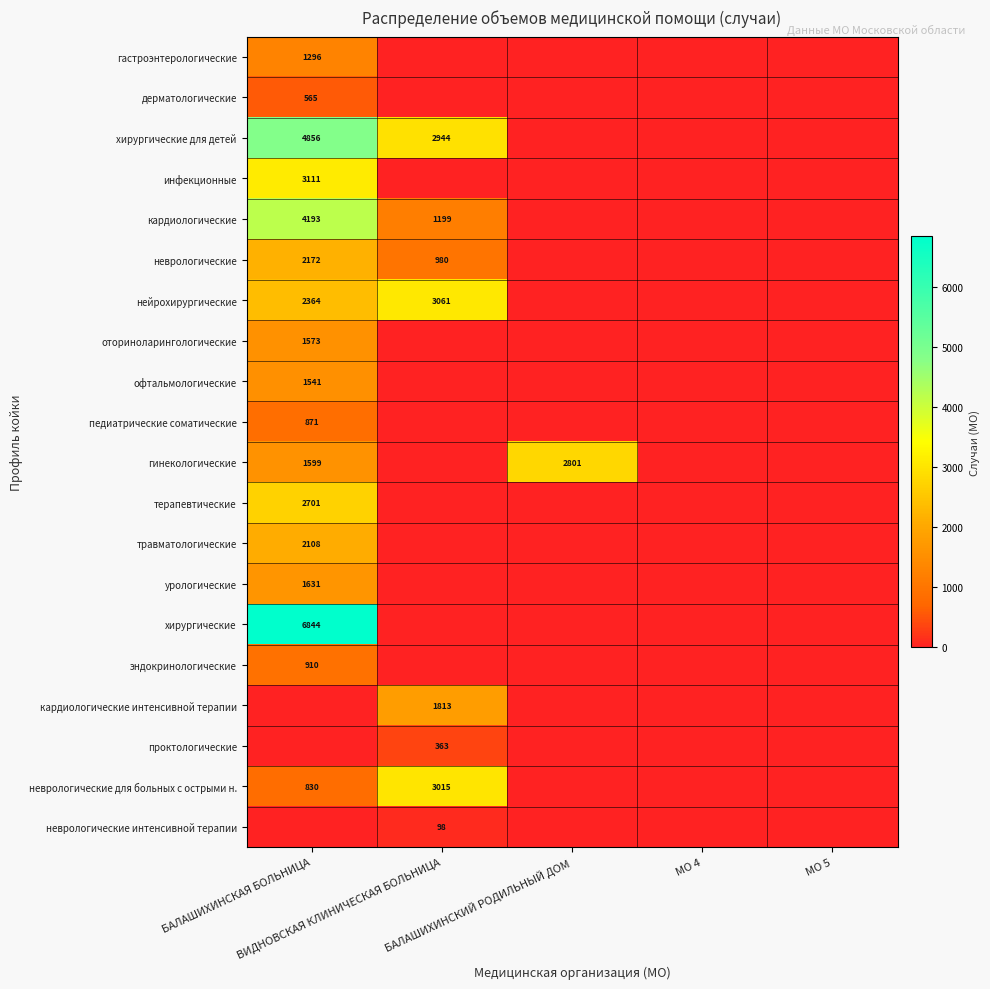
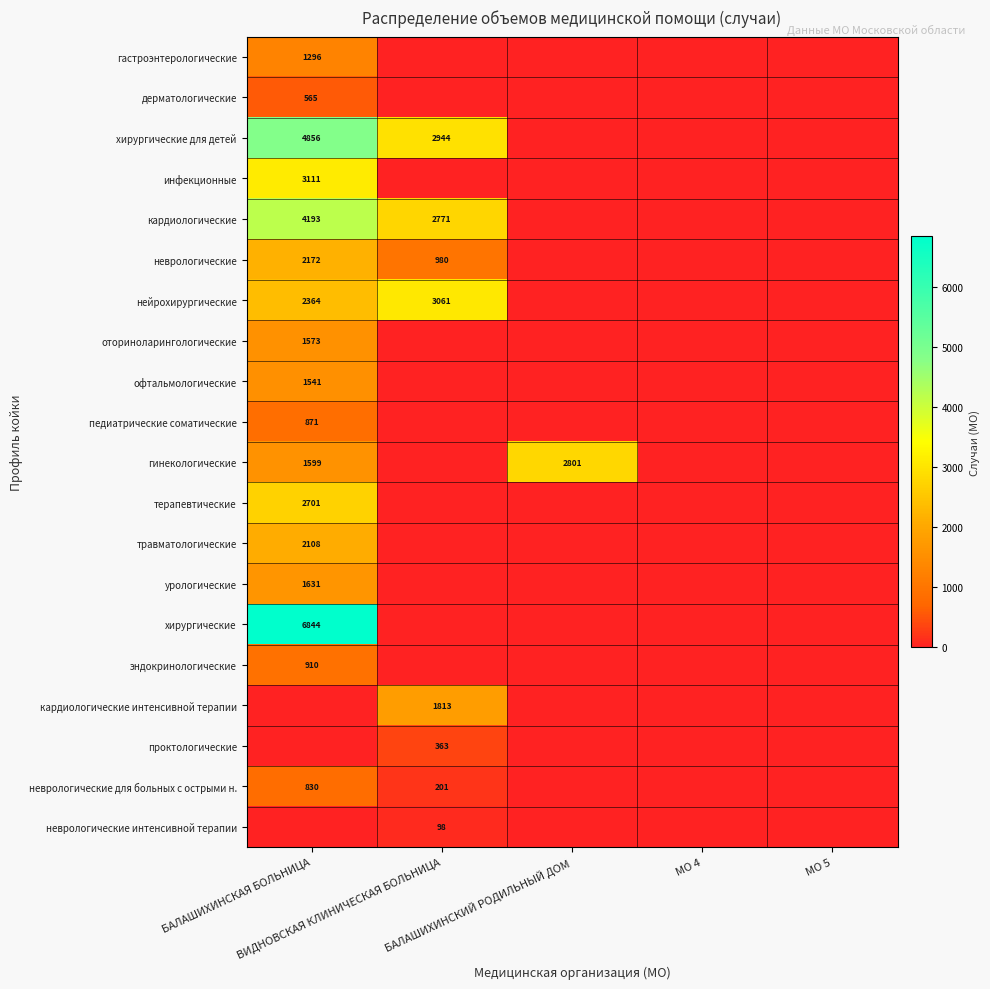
  {
    "гастроэнтерологические": {
      "БАЛАШИХИНСКАЯ БОЛЬНИЦА": 1296
    },
    "дерматологические": {
      "БАЛАШИХИНСКАЯ БОЛЬНИЦА": 565
    },
    "хирургические для детей": {
      "БАЛАШИХИНСКАЯ БОЛЬНИЦА": 4856,
      "ВИДНОВСКАЯ КЛИНИЧЕСКАЯ БОЛЬНИЦА": 2944
    },
    "инфекционные": {
      "БАЛАШИХИНСКАЯ БОЛЬНИЦА": 3111
    },
    "кардиологические": {
      "БАЛАШИХИНСКАЯ БОЛЬНИЦА": 4193,
-     "ВИДНОВСКАЯ КЛИНИЧЕСКАЯ БОЛЬНИЦА": 1199
+     "ВИДНОВСКАЯ КЛИНИЧЕСКАЯ БОЛЬНИЦА": 2771
    },
    "неврологические": {
      "БАЛАШИХИНСКАЯ БОЛЬНИЦА": 2172,
      "ВИДНОВСКАЯ КЛИНИЧЕСКАЯ БОЛЬНИЦА": 980
    },
    "нейрохирургические": {
      "БАЛАШИХИНСКАЯ БОЛЬНИЦА": 2364,
      "ВИДНОВСКАЯ КЛИНИЧЕСКАЯ БОЛЬНИЦА": 3061
    },
    "оториноларингологические": {
      "БАЛАШИХИНСКАЯ БОЛЬНИЦА": 1573
    },
    "офтальмологические": {
      "БАЛАШИХИНСКАЯ БОЛЬНИЦА": 1541
    },
    "педиатрические соматические": {
      "БАЛАШИХИНСКАЯ БОЛЬНИЦА": 871
    },
    "гинекологические": {
      "БАЛАШИХИНСКАЯ БОЛЬНИЦА": 1599,
      "БАЛАШИХИНСКИЙ РОДИЛЬНЫЙ ДОМ": 2801
    },
    "терапевтические": {
      "БАЛАШИХИНСКАЯ БОЛЬНИЦА": 2701
    },
    "травматологические": {
      "БАЛАШИХИНСКАЯ БОЛЬНИЦА": 2108
    },
    "урологические": {
      "БАЛАШИХИНСКАЯ БОЛЬНИЦА": 1631
    },
    "хирургические": {
      "БАЛАШИХИНСКАЯ БОЛЬНИЦА": 6844
    },
    "эндокринологические": {
      "БАЛАШИХИНСКАЯ БОЛЬНИЦА": 910
    },
    "кардиологические интенсивной терапии": {
      "ВИДНОВСКАЯ КЛИНИЧЕСКАЯ БОЛЬНИЦА": 1813
    },
    "проктологические": {
      "ВИДНОВСКАЯ КЛИНИЧЕСКАЯ БОЛЬНИЦА": 363
    },
    "неврологические для больных с острыми н.": {
      "БАЛАШИХИНСКАЯ БОЛЬНИЦА": 830,
-     "ВИДНОВСКАЯ КЛИНИЧЕСКАЯ БОЛЬНИЦА": 3015
+     "ВИДНОВСКАЯ КЛИНИЧЕСКАЯ БОЛЬНИЦА": 201
    },
    "неврологические интенсивной терапии": {
      "ВИДНОВСКАЯ КЛИНИЧЕСКАЯ БОЛЬНИЦА": 98
    }
  }
